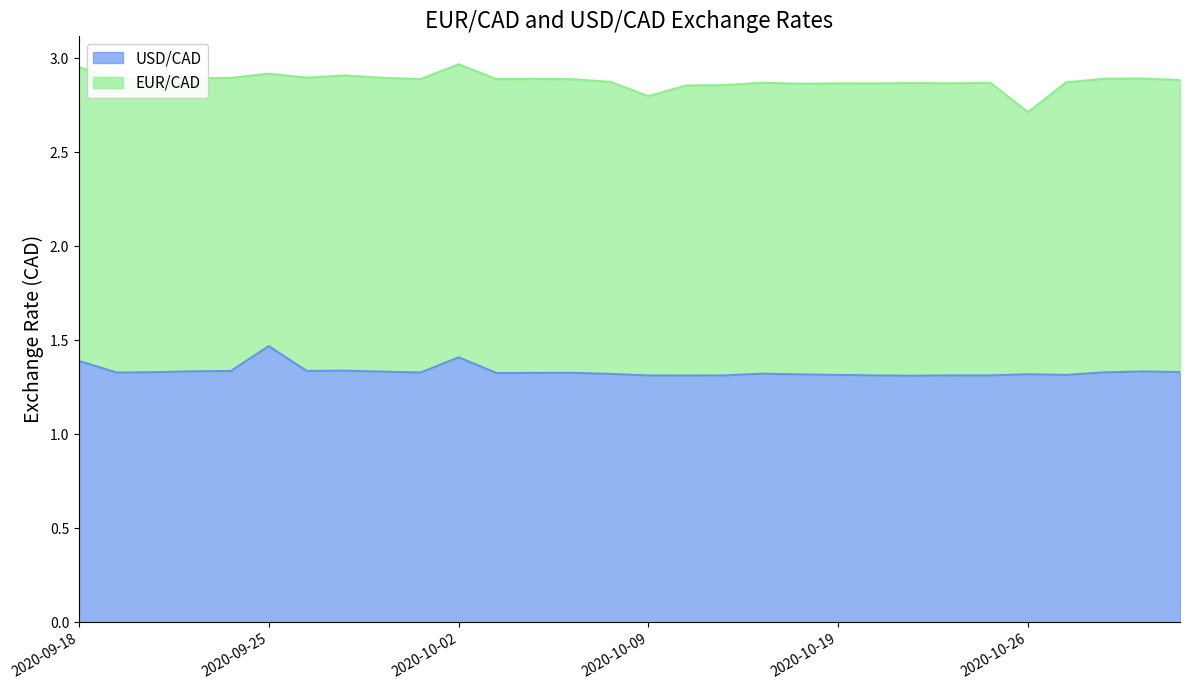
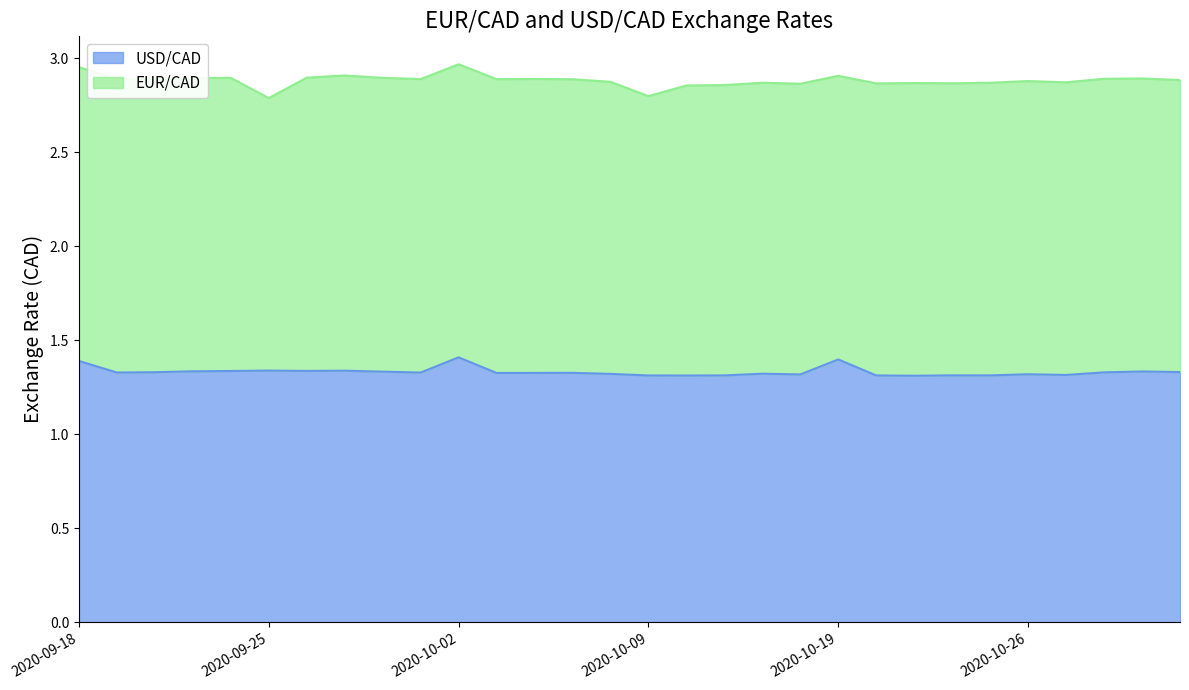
  {
    "USD/CAD": {
      "2020-09-18": 1.39,
-     "2020-09-25": 1.47,
+     "2020-09-25": 1.34,
      "2020-10-02": 1.41,
      "2020-10-09": 1.31,
-     "2020-10-19": 1.32,
+     "2020-10-19": 1.40,
      "2020-10-26": 1.32
    },
    "EUR/CAD": {
      "2020-09-18": 1.56,
      "2020-09-25": 1.45,
      "2020-10-02": 1.56,
      "2020-10-09": 1.49,
-     "2020-10-19": 1.55,
-     "2020-10-26": 1.39
+     "2020-10-19": 1.51,
+     "2020-10-26": 1.56
    }
  }
